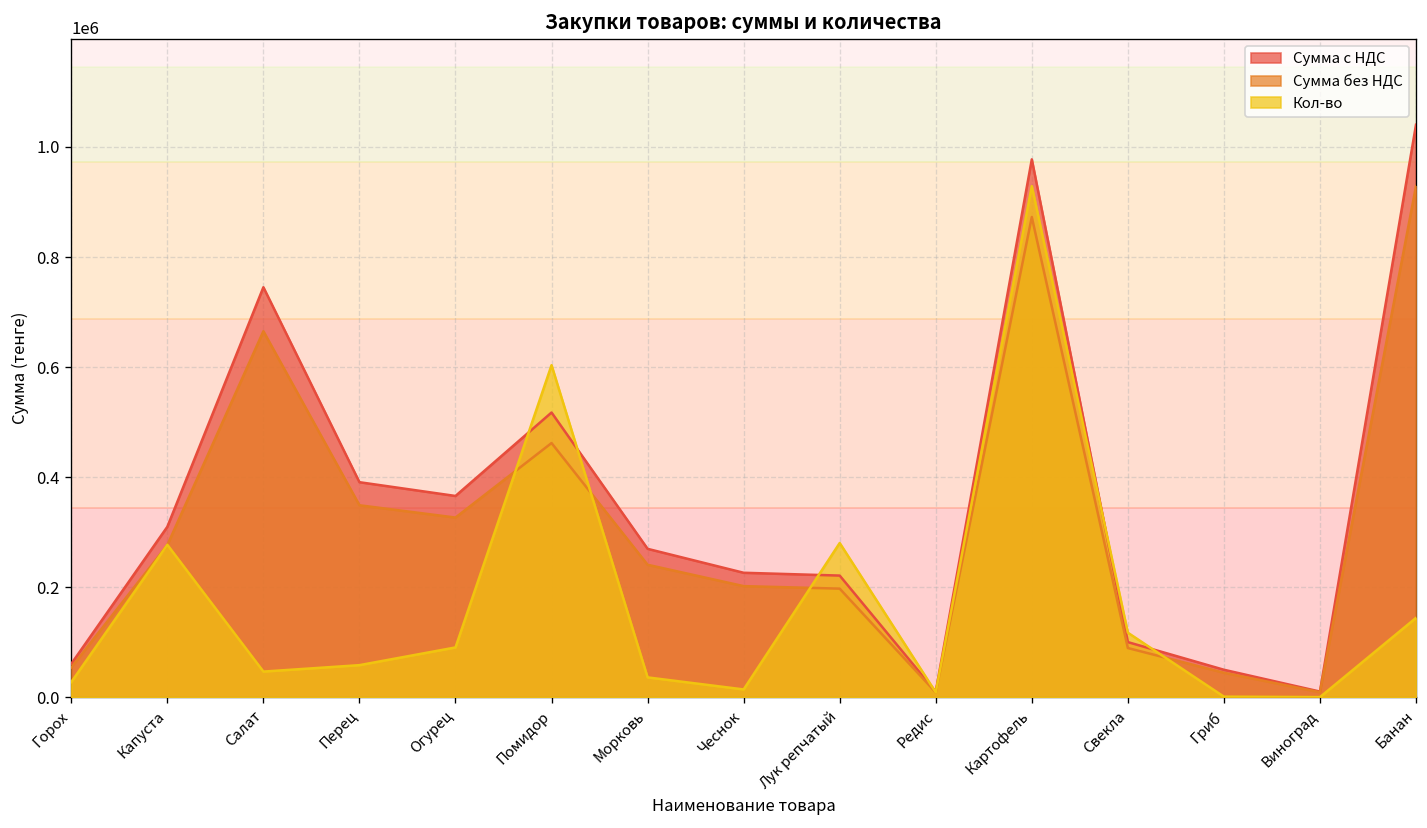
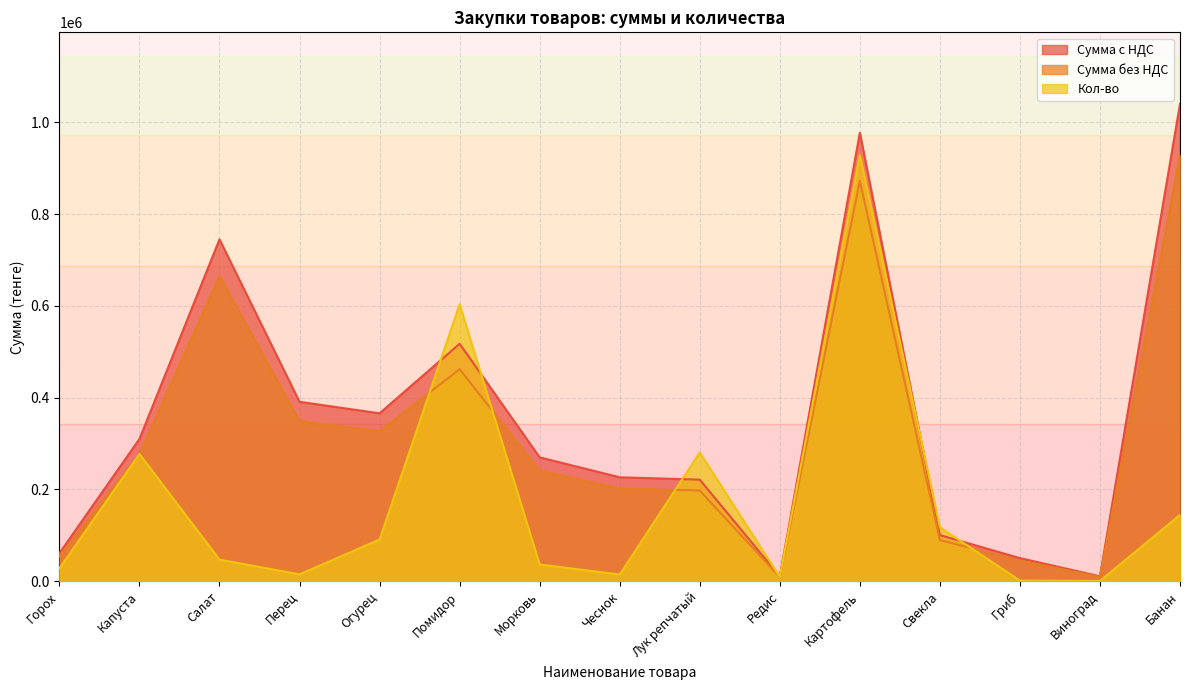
  {
    "Кол-во": {
      "Горох": 30000,
      "Салат": 50000,
-     "Перец": 60000,
+     "Перец": 10000,
      "Огурец": 90000,
      "Помидор": 600000,
      "Морковь": 40000,
      "Чеснок": 10000,
      "Лук репчатый": 280000,
      "Картофель": 930000,
      "Свекла": 120000,
      "Гриб": 0,
      "Виноград": 0,
      "Банан": 140000
    }
  }
